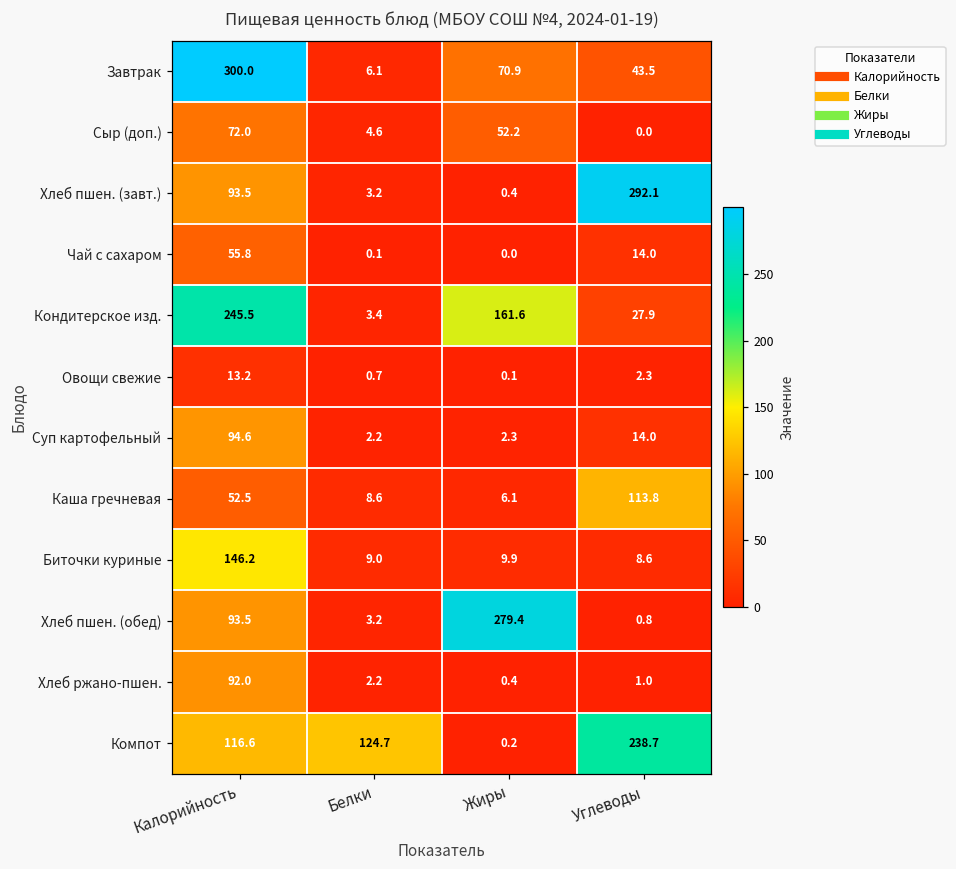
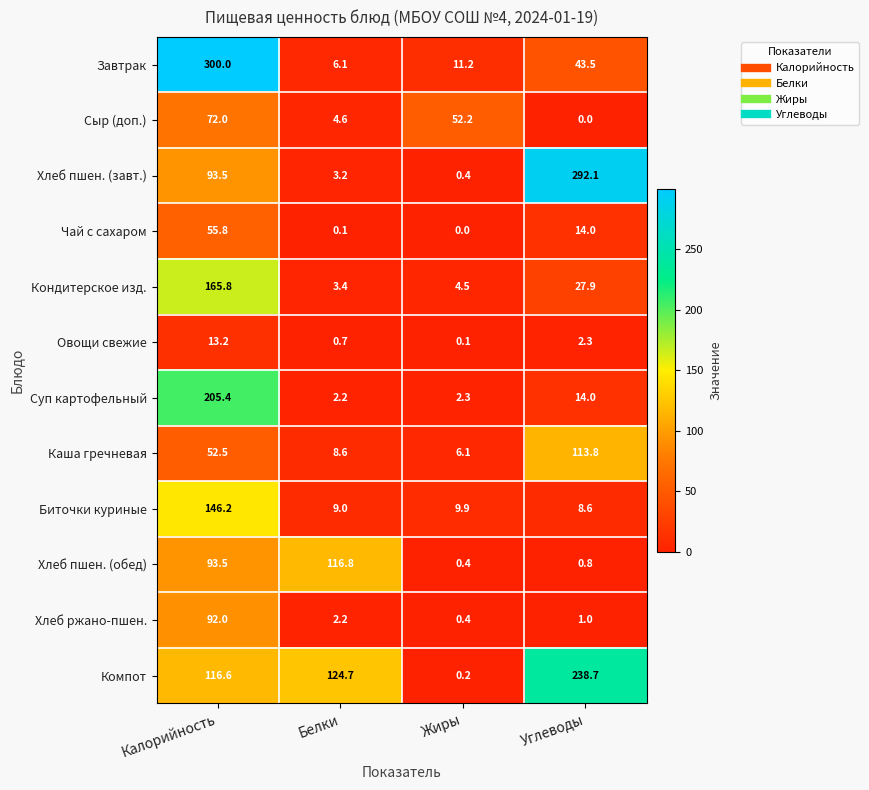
  {
    "Завтрак": {
      "Калорийность": 300.0,
      "Белки": 6.1,
-     "Жиры": 70.9,
+     "Жиры": 11.2,
      "Углеводы": 43.5
    },
    "Сыр (доп.)": {
      "Калорийность": 72.0,
      "Белки": 4.6,
      "Жиры": 52.2,
      "Углеводы": 0.0
    },
    "Хлеб пшен. (завт.)": {
      "Калорийность": 93.5,
      "Белки": 3.2,
      "Жиры": 0.4,
      "Углеводы": 292.1
    },
    "Чай с сахаром": {
      "Калорийность": 55.8,
      "Белки": 0.1,
      "Жиры": 0.0,
      "Углеводы": 14.0
    },
    "Кондитерское изд.": {
-     "Калорийность": 245.5,
+     "Калорийность": 165.8,
      "Белки": 3.4,
-     "Жиры": 161.6,
+     "Жиры": 4.5,
      "Углеводы": 27.9
    },
    "Овощи свежие": {
      "Калорийность": 13.2,
      "Белки": 0.7,
      "Жиры": 0.1,
      "Углеводы": 2.3
    },
    "Суп картофельный": {
-     "Калорийность": 94.6,
+     "Калорийность": 205.4,
      "Белки": 2.2,
      "Жиры": 2.3,
      "Углеводы": 14.0
    },
    "Каша гречневая": {
      "Калорийность": 52.5,
      "Белки": 8.6,
      "Жиры": 6.1,
      "Углеводы": 113.8
    },
    "Биточки куриные": {
      "Калорийность": 146.2,
      "Белки": 9.0,
      "Жиры": 9.9,
      "Углеводы": 8.6
    },
    "Хлеб пшен. (обед)": {
      "Калорийность": 93.5,
-     "Белки": 3.2,
-     "Жиры": 279.4,
+     "Белки": 116.8,
+     "Жиры": 0.4,
      "Углеводы": 0.8
    },
    "Хлеб ржано-пшен.": {
      "Калорийность": 92.0,
      "Белки": 2.2,
      "Жиры": 0.4,
      "Углеводы": 1.0
    },
    "Компот": {
      "Калорийность": 116.6,
      "Белки": 124.7,
      "Жиры": 0.2,
      "Углеводы": 238.7
    }
  }
